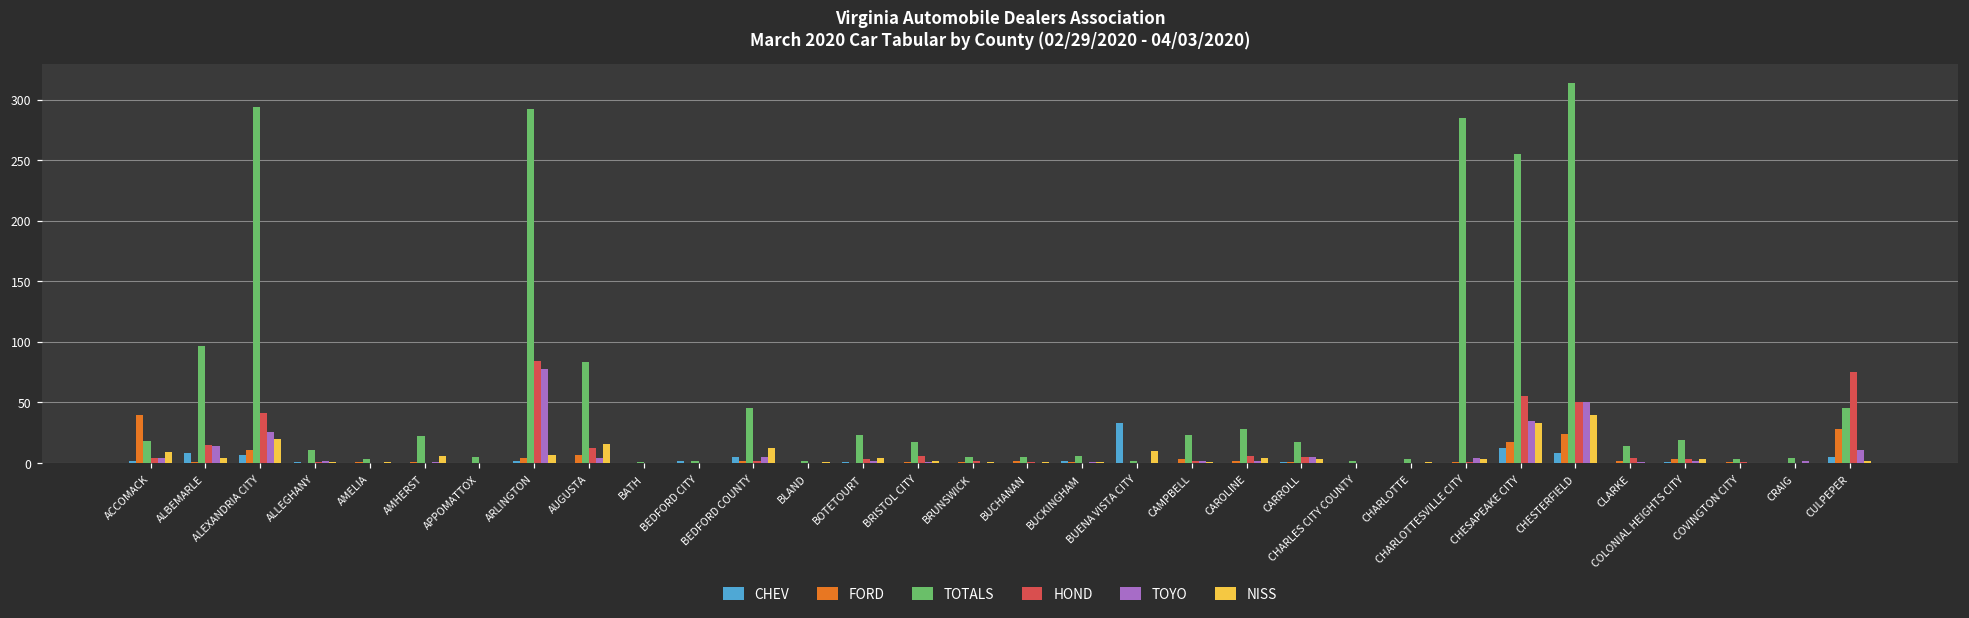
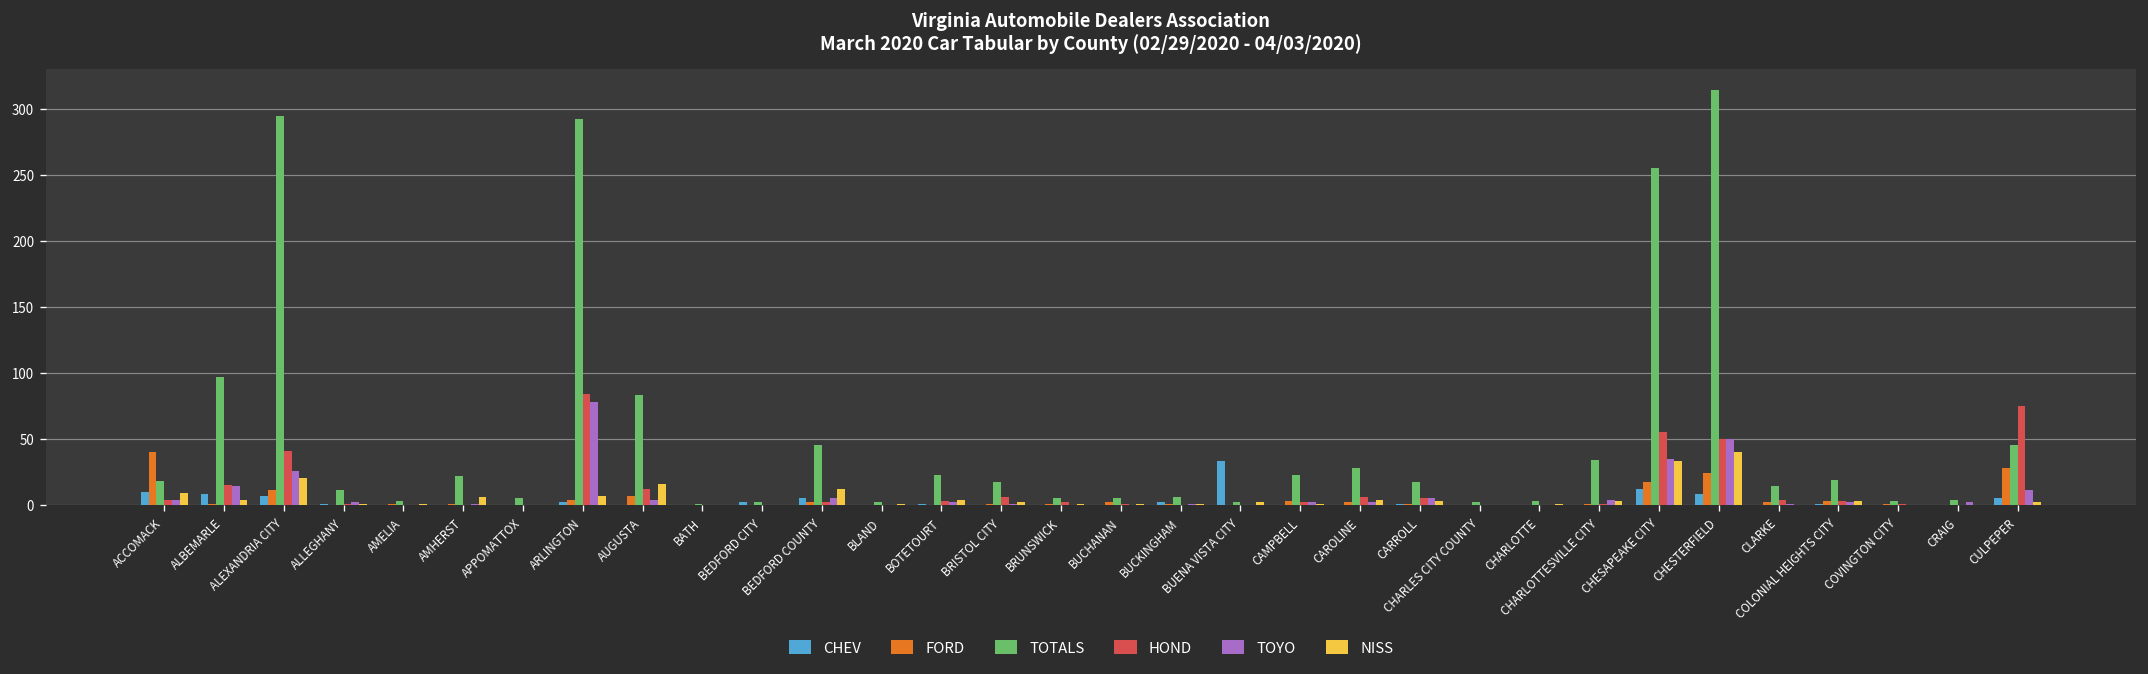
  {
    "CHEV": {
-     "ACCOMACK": 2,
+     "ACCOMACK": 10,
      "ALBEMARLE": 8,
      "ALEXANDRIA CITY": 7,
      "AMELIA": 0,
      "AMHERST": 0,
      "APPOMATTOX": 0,
      "AUGUSTA": 0,
      "BATH": 0,
      "BEDFORD COUNTY": 5,
      "BLAND": 0,
      "BRISTOL CITY": 0,
      "BRUNSWICK": 0,
      "BUCHANAN": 0,
      "BUENA VISTA CITY": 33,
      "CAMPBELL": 0,
      "CAROLINE": 0,
      "CHARLES CITY COUNTY": 0,
      "CHARLOTTE": 0,
      "CHARLOTTESVILLE CITY": 0,
      "CHESAPEAKE CITY": 12,
      "CHESTERFIELD": 8,
      "CLARKE": 0,
      "COVINGTON CITY": 0,
      "CRAIG": 0,
      "CULPEPER": 5
    },
    "FORD": {
      "ACCOMACK": 40,
      "ALEXANDRIA CITY": 11,
      "ALLEGHANY": 0,
      "APPOMATTOX": 0,
      "ARLINGTON": 4,
      "AUGUSTA": 7,
      "BATH": 0,
      "BEDFORD CITY": 0,
      "BLAND": 0,
      "BOTETOURT": 0,
      "BUENA VISTA CITY": 0,
      "CAMPBELL": 3,
      "CHARLES CITY COUNTY": 0,
      "CHARLOTTE": 0,
      "CHESAPEAKE CITY": 17,
      "CHESTERFIELD": 24,
      "COLONIAL HEIGHTS CITY": 3,
      "CRAIG": 0,
      "CULPEPER": 28
    },
    "TOTALS": {
      "ACCOMACK": 18,
      "ALBEMARLE": 97,
      "ALEXANDRIA CITY": 294,
      "ALLEGHANY": 11,
      "AMELIA": 3,
      "AMHERST": 22,
      "APPOMATTOX": 5,
      "ARLINGTON": 292,
      "AUGUSTA": 83,
      "BEDFORD COUNTY": 45,
      "BOTETOURT": 23,
      "BRISTOL CITY": 17,
      "BRUNSWICK": 5,
      "BUCHANAN": 5,
      "BUCKINGHAM": 6,
      "CAMPBELL": 23,
      "CAROLINE": 28,
      "CARROLL": 17,
      "CHARLOTTE": 3,
-     "CHARLOTTESVILLE CITY": 285,
+     "CHARLOTTESVILLE CITY": 34,
      "CHESAPEAKE CITY": 255,
      "CHESTERFIELD": 314,
      "CLARKE": 14,
      "COLONIAL HEIGHTS CITY": 19,
      "COVINGTON CITY": 3,
      "CRAIG": 4,
      "CULPEPER": 45
    },
    "HOND": {
      "ACCOMACK": 4,
      "ALBEMARLE": 15,
      "ALEXANDRIA CITY": 41,
      "AMELIA": 0,
      "AMHERST": 0,
      "APPOMATTOX": 0,
      "ARLINGTON": 84,
      "AUGUSTA": 12,
      "BATH": 0,
      "BEDFORD CITY": 0,
      "BLAND": 0,
      "BOTETOURT": 3,
      "BRISTOL CITY": 6,
      "BUCKINGHAM": 0,
      "BUENA VISTA CITY": 0,
      "CAROLINE": 6,
      "CARROLL": 5,
      "CHARLES CITY COUNTY": 0,
      "CHARLOTTE": 0,
      "CHESAPEAKE CITY": 55,
      "CHESTERFIELD": 50,
      "CLARKE": 4,
      "COLONIAL HEIGHTS CITY": 3,
      "CRAIG": 0,
      "CULPEPER": 75
    },
    "TOYO": {
      "ACCOMACK": 4,
      "ALBEMARLE": 14,
      "ALEXANDRIA CITY": 26,
      "AMELIA": 0,
      "APPOMATTOX": 0,
      "ARLINGTON": 78,
      "AUGUSTA": 4,
      "BATH": 0,
      "BEDFORD CITY": 0,
      "BEDFORD COUNTY": 5,
      "BLAND": 0,
      "BRUNSWICK": 0,
      "BUCHANAN": 0,
      "BUENA VISTA CITY": 0,
      "CARROLL": 5,
      "CHARLES CITY COUNTY": 0,
      "CHARLOTTE": 0,
      "CHARLOTTESVILLE CITY": 4,
      "CHESAPEAKE CITY": 35,
      "CHESTERFIELD": 50,
      "COVINGTON CITY": 0,
      "CULPEPER": 11
    },
    "NISS": {
      "ACCOMACK": 9,
      "ALBEMARLE": 4,
      "ALEXANDRIA CITY": 20,
      "AMHERST": 6,
      "APPOMATTOX": 0,
      "ARLINGTON": 7,
      "AUGUSTA": 16,
      "BATH": 0,
      "BEDFORD CITY": 0,
      "BEDFORD COUNTY": 12,
      "BOTETOURT": 4,
-     "BUENA VISTA CITY": 10,
+     "BUENA VISTA CITY": 2,
      "CAROLINE": 4,
      "CARROLL": 3,
      "CHARLES CITY COUNTY": 0,
      "CHARLOTTESVILLE CITY": 3,
      "CHESAPEAKE CITY": 33,
      "CHESTERFIELD": 40,
      "CLARKE": 0,
      "COLONIAL HEIGHTS CITY": 3,
      "COVINGTON CITY": 0,
      "CRAIG": 0
    }
  }
